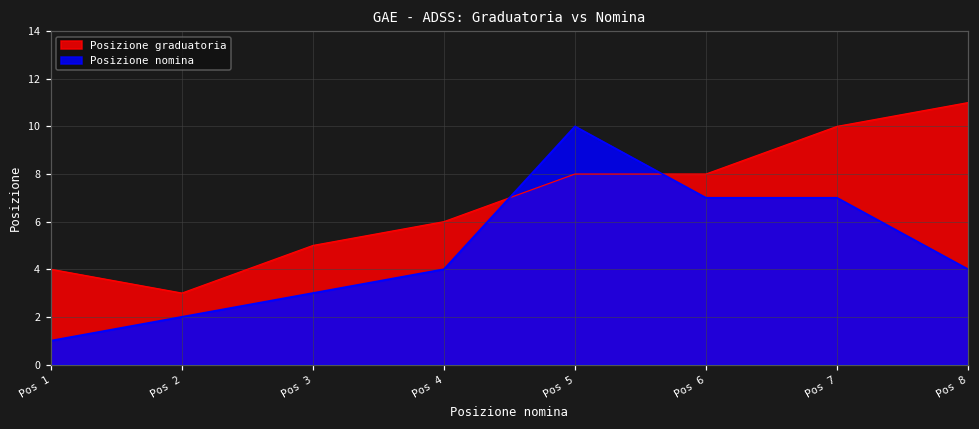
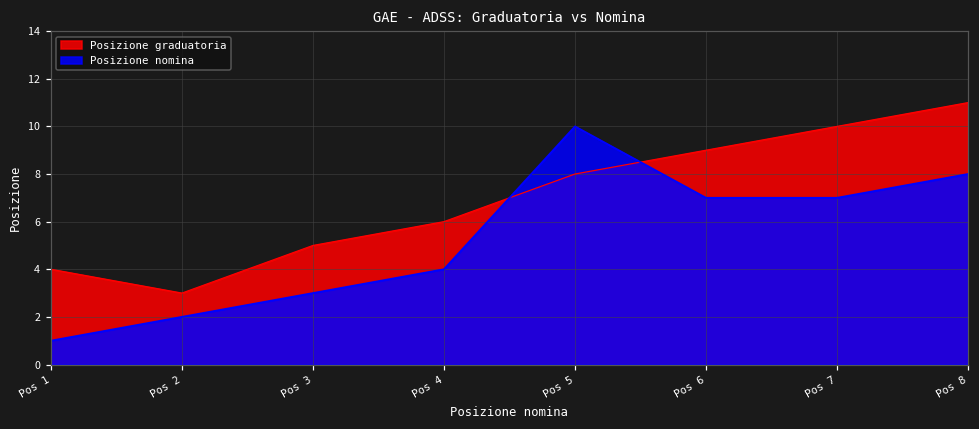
  {
    "Posizione graduatoria": {
      "Pos 1": 4,
      "Pos 2": 3,
      "Pos 3": 5,
      "Pos 4": 6,
      "Pos 5": 8,
-     "Pos 6": 8,
+     "Pos 6": 9,
      "Pos 7": 10,
      "Pos 8": 11
    },
    "Posizione nomina": {
      "Pos 1": 1,
      "Pos 2": 2,
      "Pos 3": 3,
      "Pos 4": 4,
      "Pos 5": 10,
      "Pos 6": 7,
      "Pos 7": 7,
-     "Pos 8": 4
+     "Pos 8": 8
    }
  }
